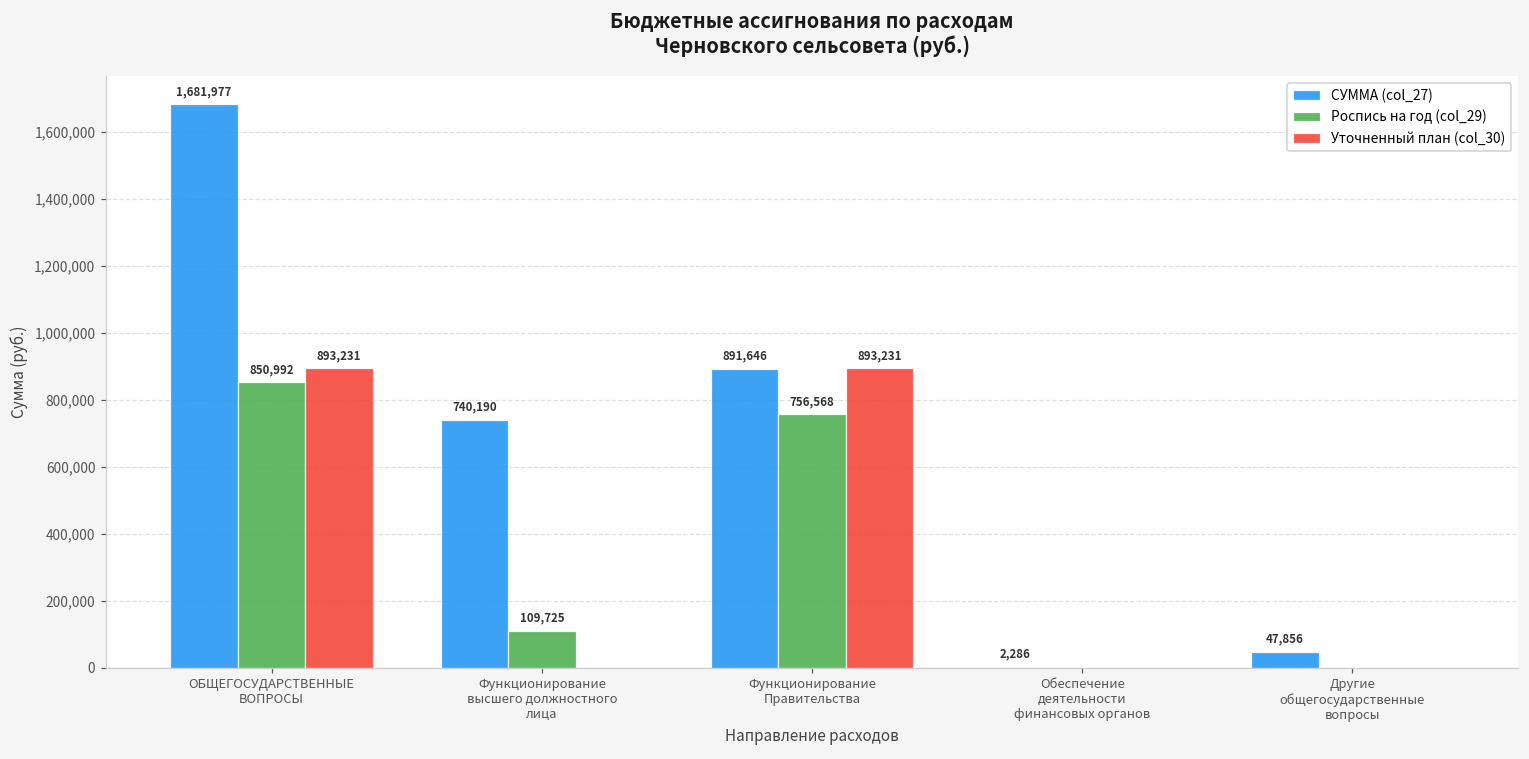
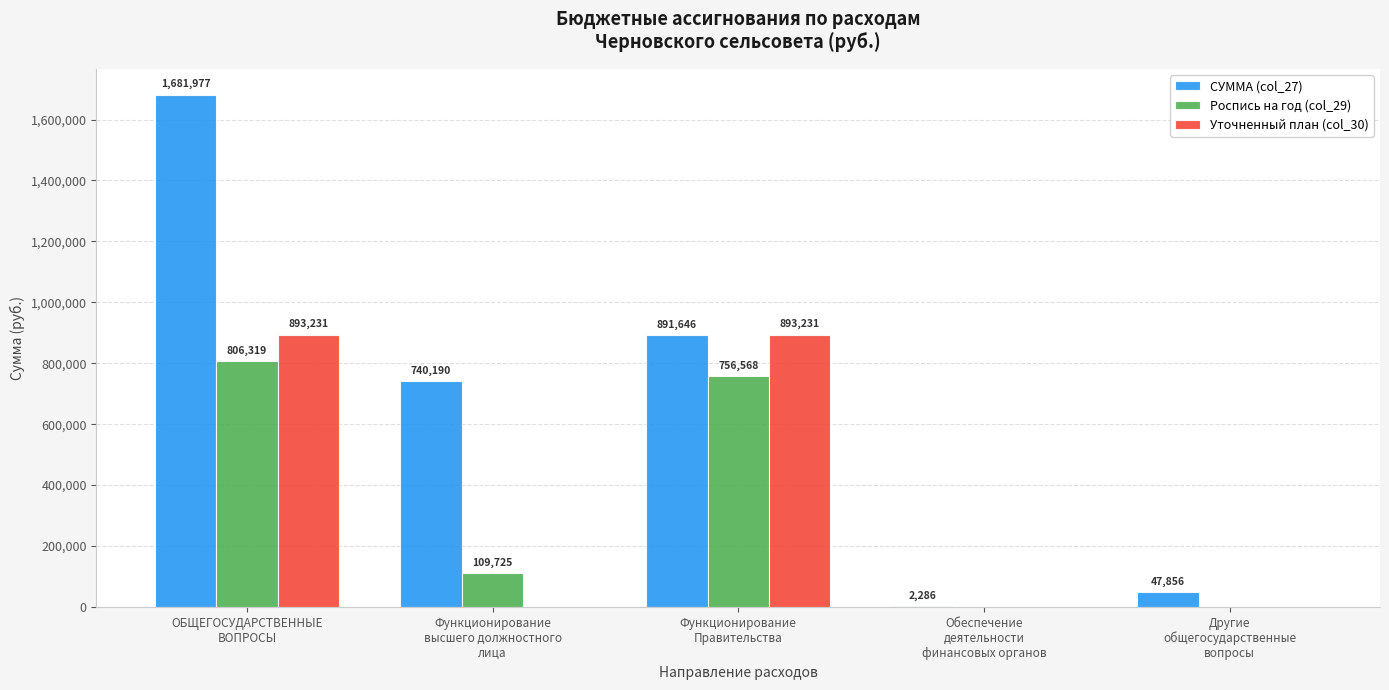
  {
    "СУММА (col_27)": {
      "ОБЩЕГОСУДАРСТВЕННЫЕ ВОПРОСЫ": "1,681,977",
      "Функционирование высшего должностного лица": "740,190",
      "Функционирование Правительства": "891,646",
      "Обеспечение деятельности финансовых органов": "2,286",
      "Другие общегосударственные вопросы": "47,856"
    },
    "Роспись на год (col_29)": {
-     "ОБЩЕГОСУДАРСТВЕННЫЕ ВОПРОСЫ": "850,992",
+     "ОБЩЕГОСУДАРСТВЕННЫЕ ВОПРОСЫ": "806,319",
      "Функционирование высшего должностного лица": "109,725",
      "Функционирование Правительства": "756,568"
    },
    "Уточненный план (col_30)": {
      "ОБЩЕГОСУДАРСТВЕННЫЕ ВОПРОСЫ": "893,231",
      "Функционирование Правительства": "893,231"
    }
  }
